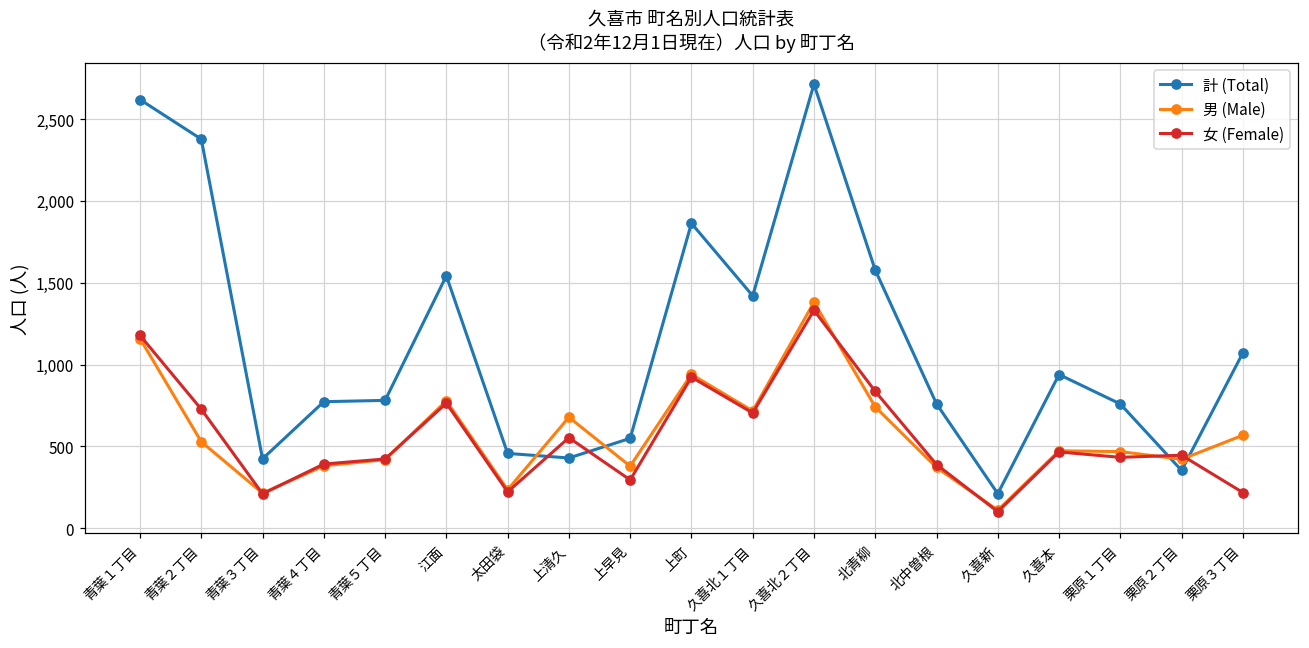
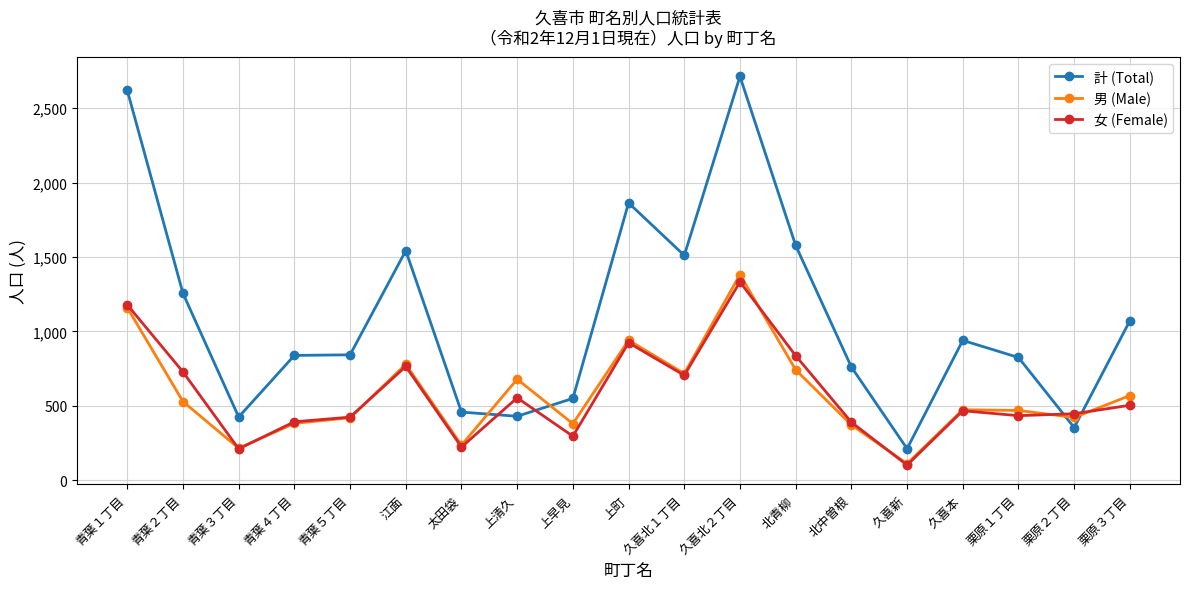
  {
    "計 (Total)": {
      "青葉１丁目": "2,620",
-     "青葉２丁目": "2,380",
+     "青葉２丁目": "1,260",
      "青葉３丁目": "420",
-     "青葉４丁目": "770",
-     "青葉５丁目": "780",
+     "青葉４丁目": "840",
+     "青葉５丁目": "840",
      "江面": "1,540",
      "太田袋": "460",
      "上清久": "430",
      "上早見": "550",
      "上町": "1,860",
-     "久喜北１丁目": "1,420",
+     "久喜北１丁目": "1,510",
      "久喜北２丁目": "2,710",
      "北青柳": "1,580",
      "北中曽根": "760",
      "久喜新": "210",
      "久喜本": "940",
-     "栗原１丁目": "760",
+     "栗原１丁目": "820",
      "栗原２丁目": "350",
      "栗原３丁目": "1,070"
    },
    "男 (Male)": {
      "青葉１丁目": "1,160",
      "青葉２丁目": "530",
      "上清久": "680",
      "上早見": "380",
      "上町": "940",
      "久喜北２丁目": "1,380",
      "北青柳": "740",
      "北中曽根": "370",
      "栗原１丁目": "470",
      "栗原２丁目": "420",
      "栗原３丁目": "570"
    },
    "女 (Female)": {
      "青葉１丁目": "1,180",
      "青葉２丁目": "730",
      "上清久": "550",
      "上早見": "300",
      "上町": "920",
      "久喜北２丁目": "1,330",
      "北青柳": "840",
      "北中曽根": "390",
      "栗原１丁目": "430",
      "栗原２丁目": "450",
-     "栗原３丁目": "220"
+     "栗原３丁目": "500"
    }
  }
